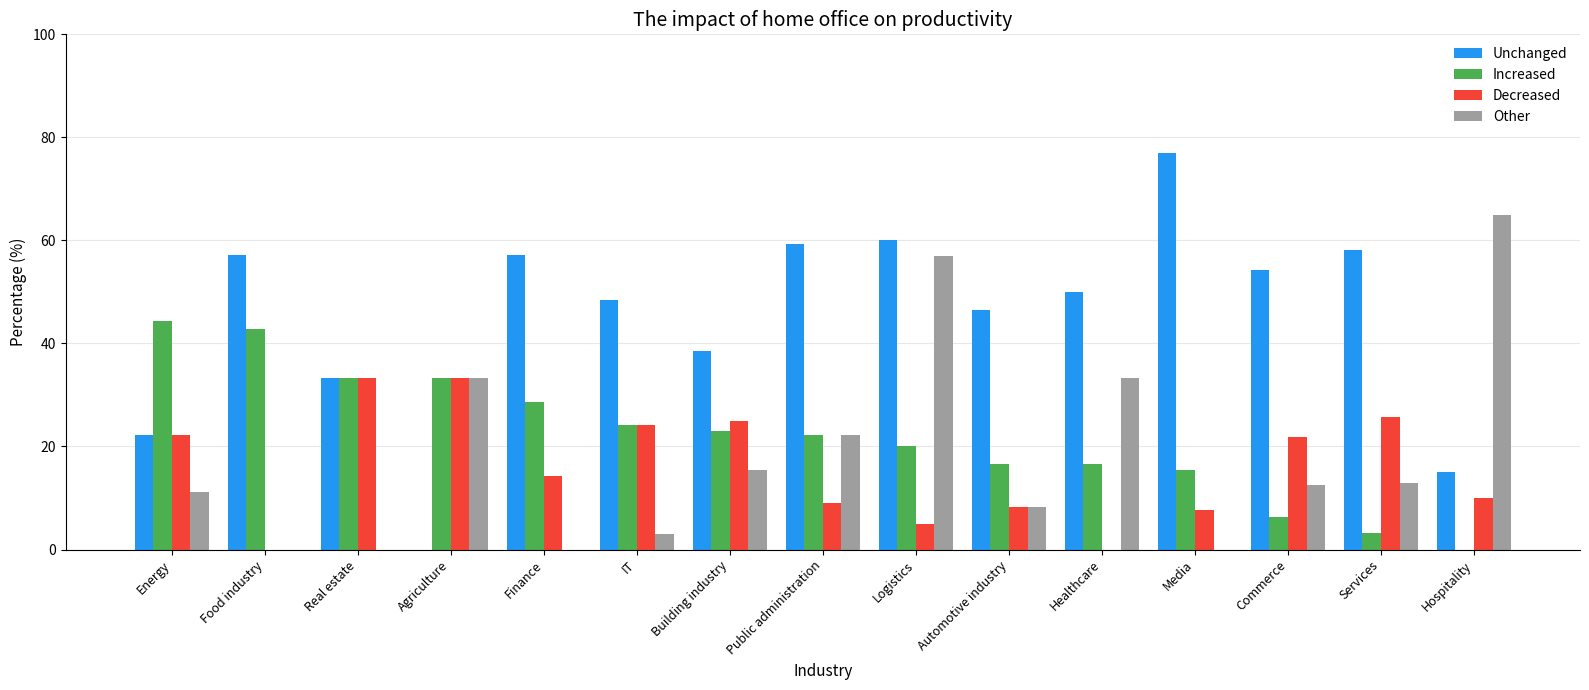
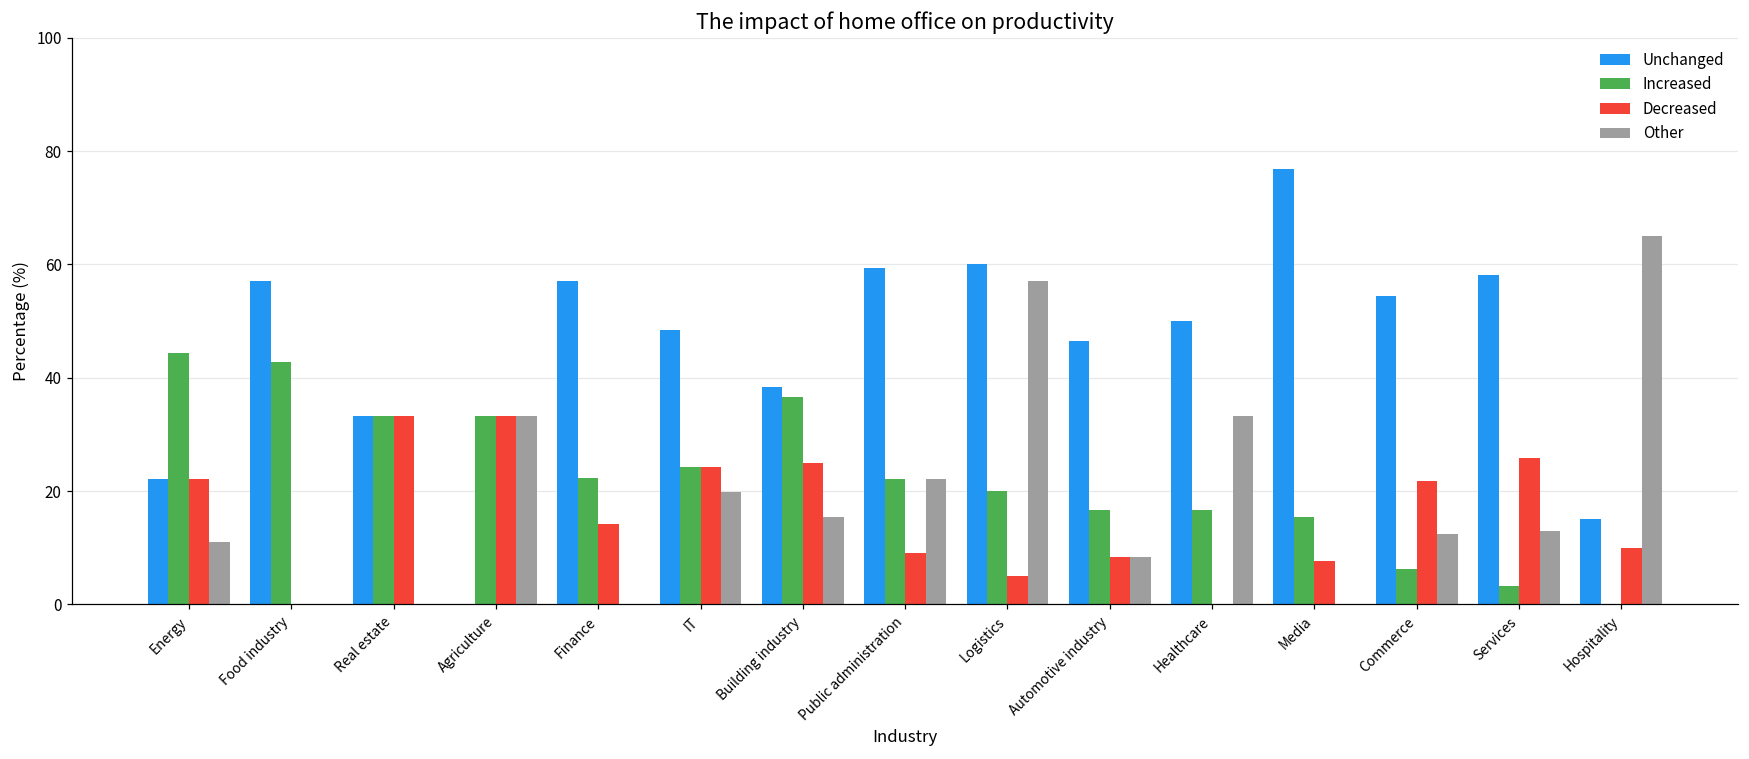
  {
    "Unchanged": {
      "Energy": 22,
      "Food industry": 57,
      "Real estate": 33,
      "Agriculture": 0,
      "Finance": 57,
      "IT": 48,
      "Building industry": 38,
      "Public administration": 59,
      "Logistics": 60,
      "Automotive industry": 47,
      "Healthcare": 50,
      "Media": 77,
      "Commerce": 54,
      "Services": 58,
      "Hospitality": 15
    },
    "Increased": {
      "Energy": 44,
      "Food industry": 43,
      "Real estate": 33,
      "Agriculture": 33,
-     "Finance": 29,
+     "Finance": 22,
      "IT": 24,
-     "Building industry": 23,
+     "Building industry": 37,
      "Public administration": 22,
      "Logistics": 20,
      "Automotive industry": 17,
      "Healthcare": 17,
      "Media": 15,
      "Commerce": 6,
      "Services": 3,
      "Hospitality": 0
    },
    "Decreased": {
      "Energy": 22,
      "Food industry": 0,
      "Real estate": 33,
      "Agriculture": 33,
      "Finance": 14,
      "IT": 24,
      "Building industry": 25,
      "Public administration": 9,
      "Logistics": 5,
      "Automotive industry": 8,
      "Healthcare": 0,
      "Media": 8,
      "Commerce": 22,
      "Services": 26,
      "Hospitality": 10
    },
    "Other": {
      "Energy": 11,
      "Food industry": 0,
      "Real estate": 0,
      "Agriculture": 33,
      "Finance": 0,
-     "IT": 3,
+     "IT": 20,
      "Building industry": 15,
      "Public administration": 22,
      "Logistics": 57,
      "Automotive industry": 8,
      "Healthcare": 33,
      "Media": 0,
      "Commerce": 13,
      "Services": 13,
      "Hospitality": 65
    }
  }
